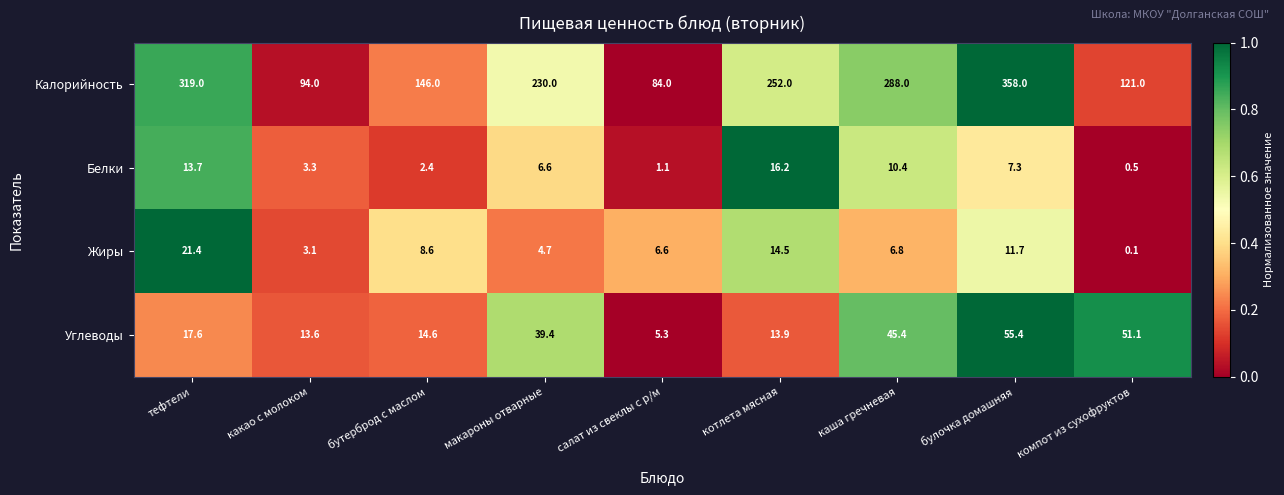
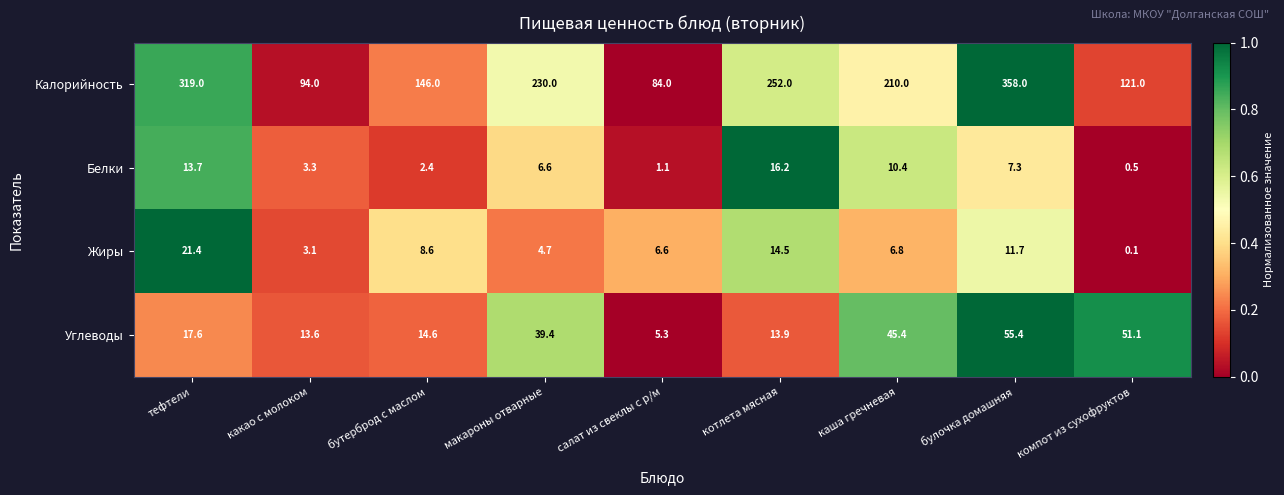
  {
    "Калорийность": {
      "тефтели": 319.0,
      "какао с молоком": 94.0,
      "бутерброд с маслом": 146.0,
      "макароны отварные": 230.0,
      "салат из свеклы с р/м": 84.0,
      "котлета мясная": 252.0,
-     "каша гречневая": 288.0,
+     "каша гречневая": 210.0,
      "булочка домашняя": 358.0,
      "компот из сухофруктов": 121.0
    },
    "Белки": {
      "тефтели": 13.7,
      "какао с молоком": 3.3,
      "бутерброд с маслом": 2.4,
      "макароны отварные": 6.6,
      "салат из свеклы с р/м": 1.1,
      "котлета мясная": 16.2,
      "каша гречневая": 10.4,
      "булочка домашняя": 7.3,
      "компот из сухофруктов": 0.5
    },
    "Жиры": {
      "тефтели": 21.4,
      "какао с молоком": 3.1,
      "бутерброд с маслом": 8.6,
      "макароны отварные": 4.7,
      "салат из свеклы с р/м": 6.6,
      "котлета мясная": 14.5,
      "каша гречневая": 6.8,
      "булочка домашняя": 11.7,
      "компот из сухофруктов": 0.1
    },
    "Углеводы": {
      "тефтели": 17.6,
      "какао с молоком": 13.6,
      "бутерброд с маслом": 14.6,
      "макароны отварные": 39.4,
      "салат из свеклы с р/м": 5.3,
      "котлета мясная": 13.9,
      "каша гречневая": 45.4,
      "булочка домашняя": 55.4,
      "компот из сухофруктов": 51.1
    }
  }
